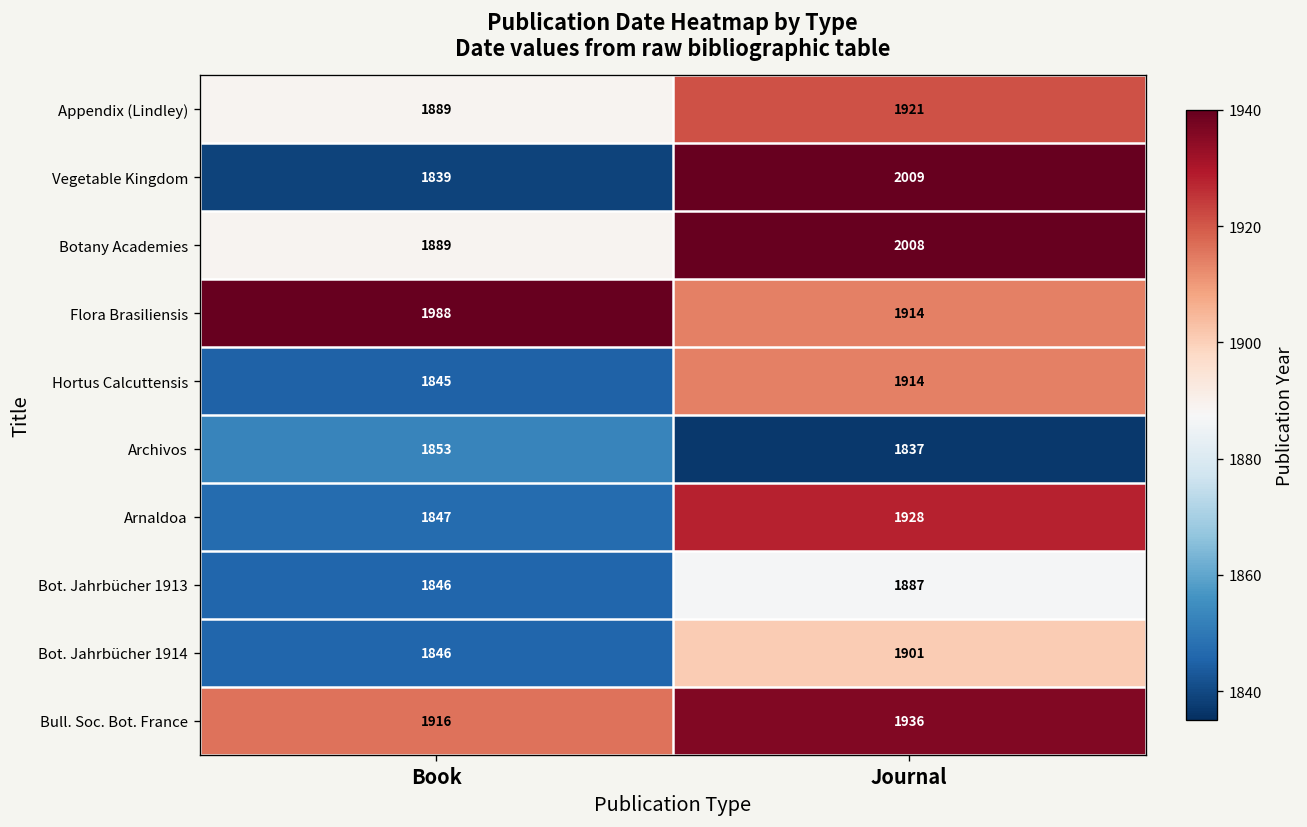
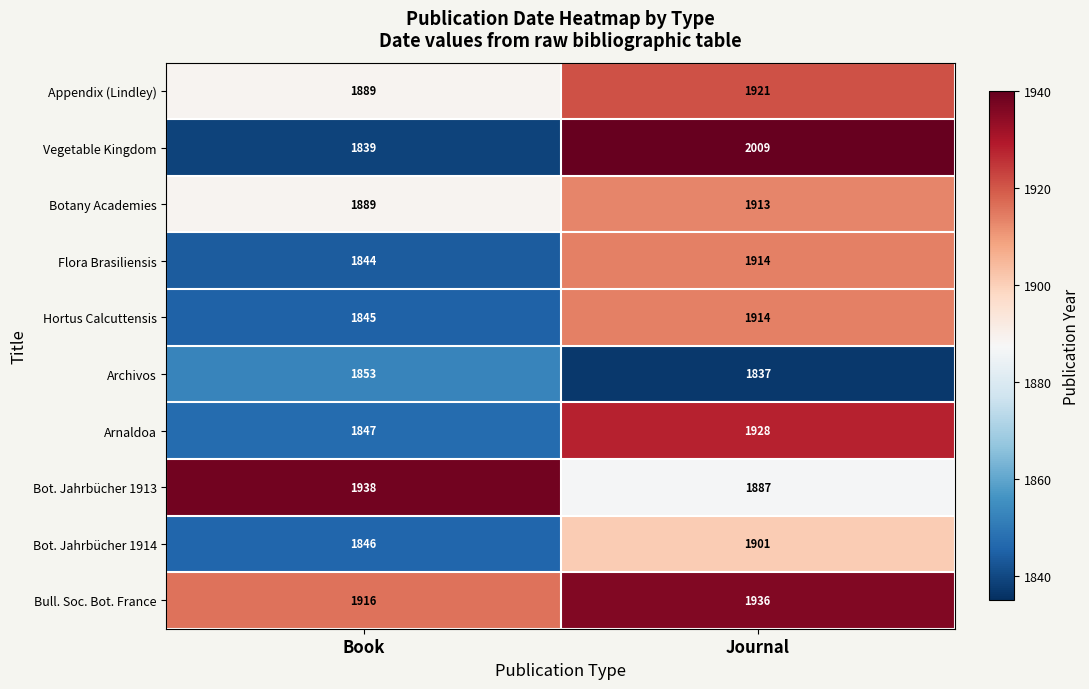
  {
    "Appendix (Lindley)": {
      "Book": 1889,
      "Journal": 1921
    },
    "Vegetable Kingdom": {
      "Book": 1839,
      "Journal": 2009
    },
    "Botany Academies": {
      "Book": 1889,
-     "Journal": 2008
+     "Journal": 1913
    },
    "Flora Brasiliensis": {
-     "Book": 1988,
+     "Book": 1844,
      "Journal": 1914
    },
    "Hortus Calcuttensis": {
      "Book": 1845,
      "Journal": 1914
    },
    "Archivos": {
      "Book": 1853,
      "Journal": 1837
    },
    "Arnaldoa": {
      "Book": 1847,
      "Journal": 1928
    },
    "Bot. Jahrbücher 1913": {
-     "Book": 1846,
+     "Book": 1938,
      "Journal": 1887
    },
    "Bot. Jahrbücher 1914": {
      "Book": 1846,
      "Journal": 1901
    },
    "Bull. Soc. Bot. France": {
      "Book": 1916,
      "Journal": 1936
    }
  }
